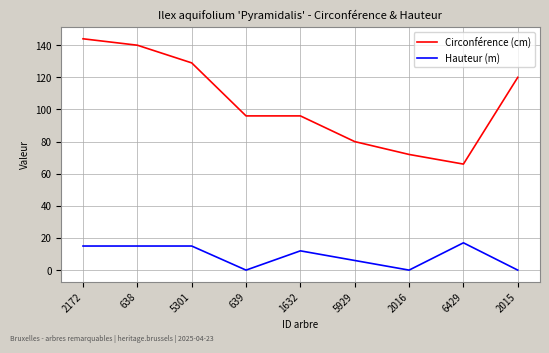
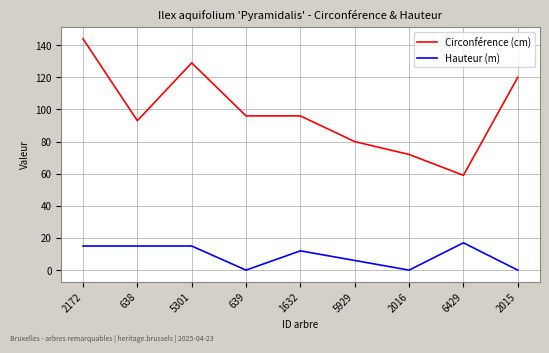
  {
    "Circonférence (cm)": {
      "2172": 144,
-     "638": 140,
+     "638": 93,
      "5301": 129,
      "639": 96,
      "1632": 96,
      "5929": 80,
      "2016": 72,
-     "6429": 66,
+     "6429": 59,
      "2015": 120
    },
    "Hauteur (m)": {
      "2172": 15,
      "638": 15,
      "5301": 15,
      "639": 0,
      "1632": 12,
      "5929": 6,
      "2016": 0,
      "6429": 17,
      "2015": 0
    }
  }
